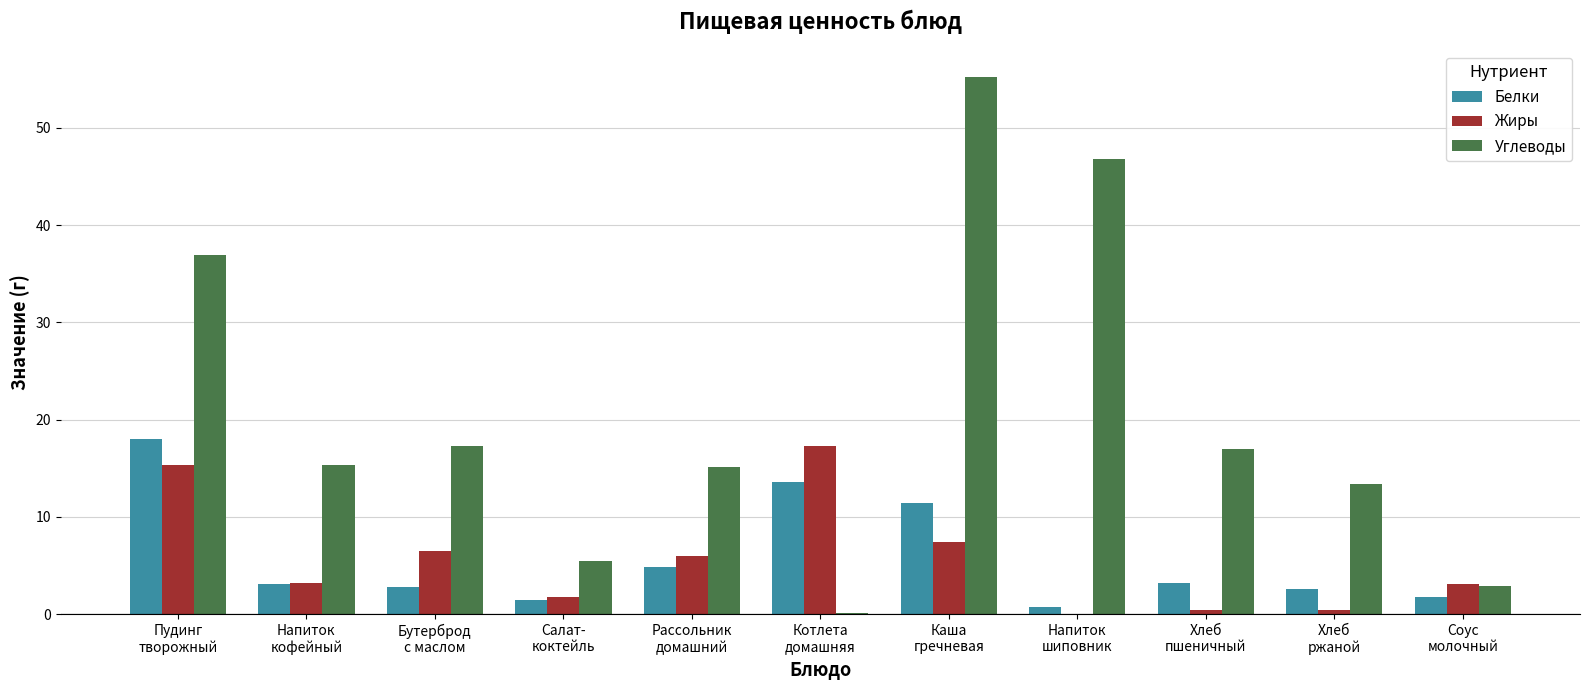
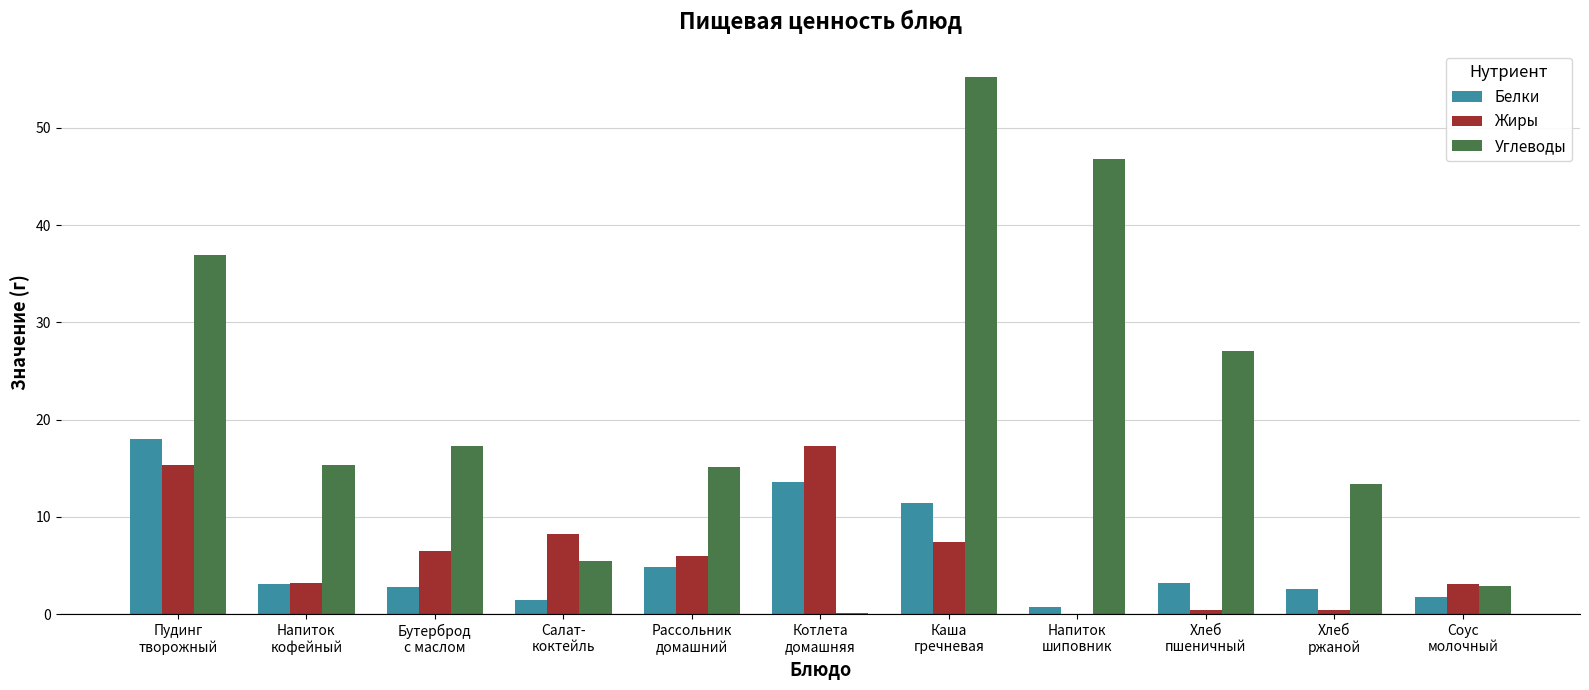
  {
    "Белки": {
      "Пудинг творожный": 18,
      "Напиток кофейный": 3,
      "Бутерброд с маслом": 3,
      "Салат- коктейль": 1,
      "Рассольник домашний": 5,
      "Котлета домашняя": 14,
      "Каша гречневая": 11,
      "Напиток шиповник": 1,
      "Хлеб пшеничный": 3,
      "Хлеб ржаной": 3,
      "Соус молочный": 2
    },
    "Жиры": {
      "Пудинг творожный": 15,
      "Напиток кофейный": 3,
      "Бутерброд с маслом": 7,
-     "Салат- коктейль": 2,
+     "Салат- коктейль": 8,
      "Рассольник домашний": 6,
      "Котлета домашняя": 17,
      "Каша гречневая": 7,
      "Напиток шиповник": 0,
      "Хлеб пшеничный": 0,
      "Хлеб ржаной": 0,
      "Соус молочный": 3
    },
    "Углеводы": {
      "Пудинг творожный": 37,
      "Напиток кофейный": 15,
      "Бутерброд с маслом": 17,
      "Салат- коктейль": 5,
      "Рассольник домашний": 15,
      "Каша гречневая": 55,
      "Напиток шиповник": 47,
-     "Хлеб пшеничный": 17,
+     "Хлеб пшеничный": 27,
      "Хлеб ржаной": 13,
      "Соус молочный": 3
    }
  }
